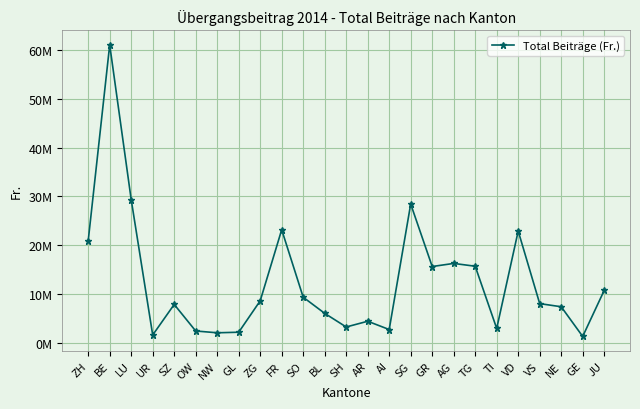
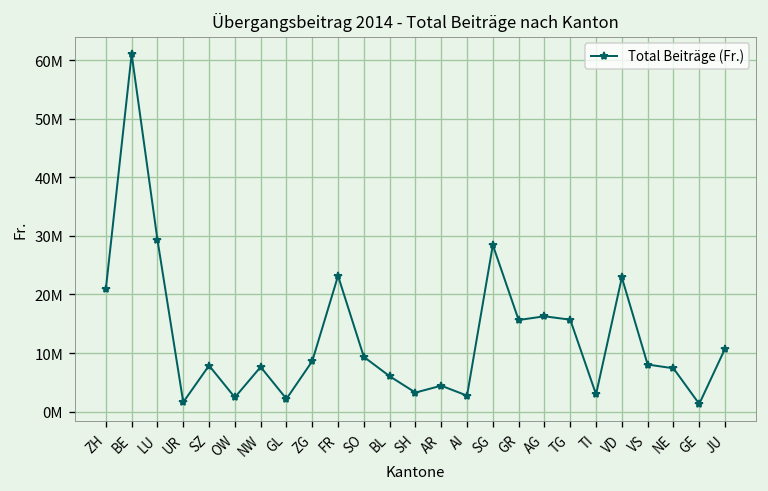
  {
    "ZH": 21000000,
    "BE": 61000000,
    "LU": 29000000,
    "UR": 2000000,
    "SZ": 8000000,
    "OW": 2000000,
-   "NW": 2000000,
+   "NW": 8000000,
    "GL": 2000000,
    "ZG": 9000000,
    "FR": 23000000,
    "SO": 9000000,
    "BL": 6000000,
    "SH": 3000000,
    "AR": 4000000,
    "AI": 3000000,
    "SG": 28000000,
    "GR": 16000000,
    "AG": 16000000,
    "TG": 16000000,
    "TI": 3000000,
    "VD": 23000000,
    "VS": 8000000,
    "NE": 7000000,
    "GE": 1000000,
    "JU": 11000000
  }
